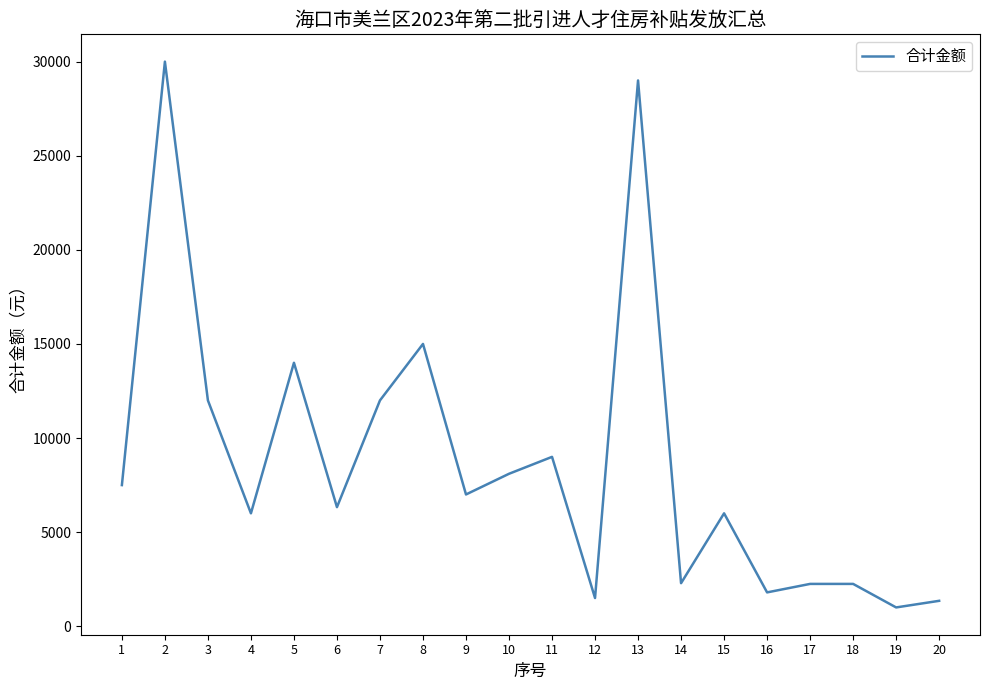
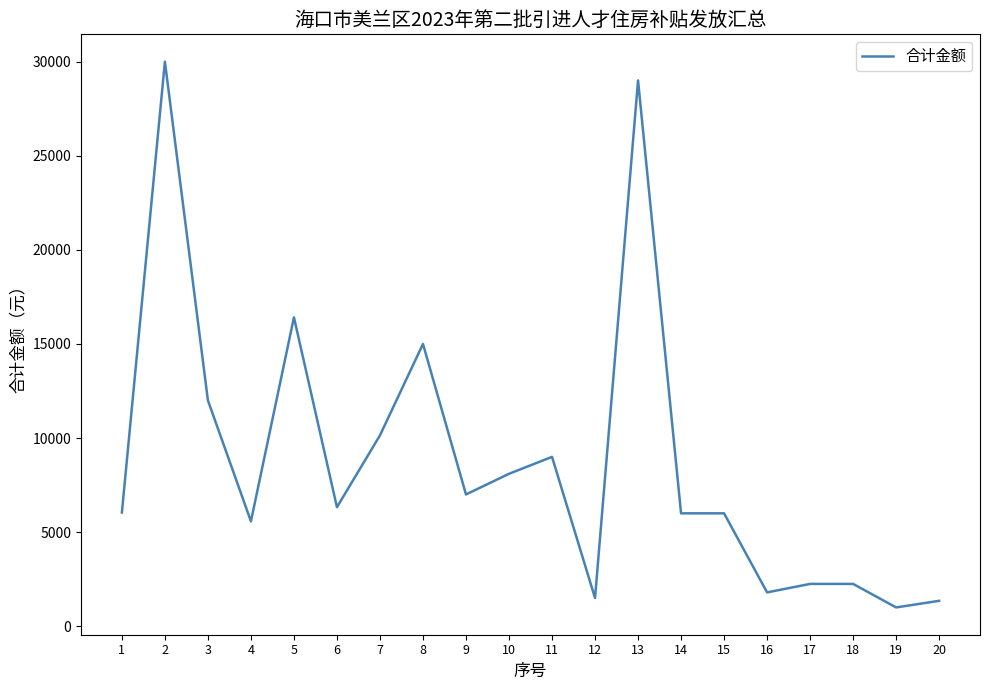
  {
-   "1": 7500,
+   "1": 6000,
    "2": 30000,
    "3": 12000,
-   "4": 6000,
-   "5": 14000,
+   "4": 5600,
+   "5": 16400,
    "6": 6300,
-   "7": 12000,
+   "7": 10100,
    "8": 15000,
    "9": 7000,
    "10": 8100,
    "11": 9000,
    "12": 1500,
    "13": 29000,
-   "14": 2300,
+   "14": 6000,
    "15": 6000,
    "16": 1800,
    "17": 2300,
    "18": 2300,
    "19": 1000,
    "20": 1400
  }
